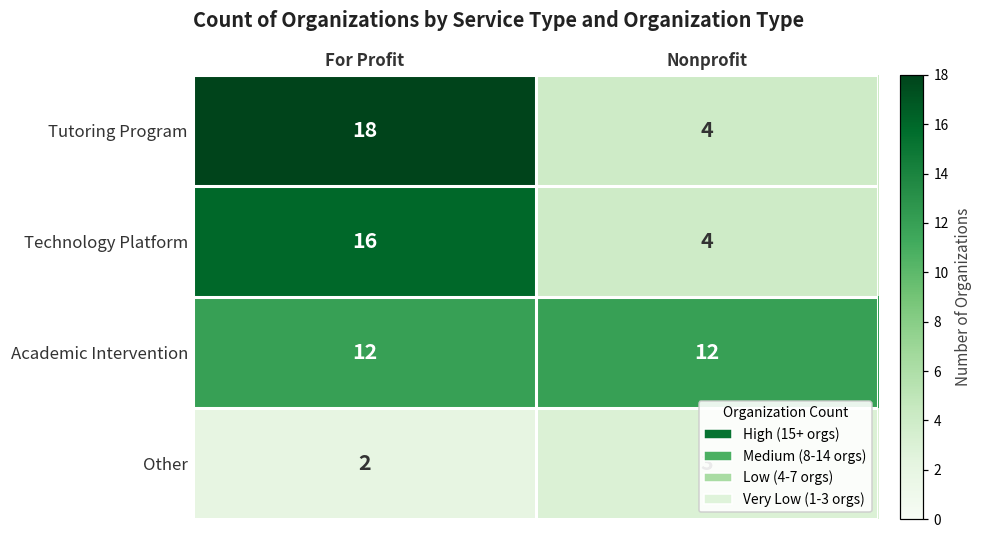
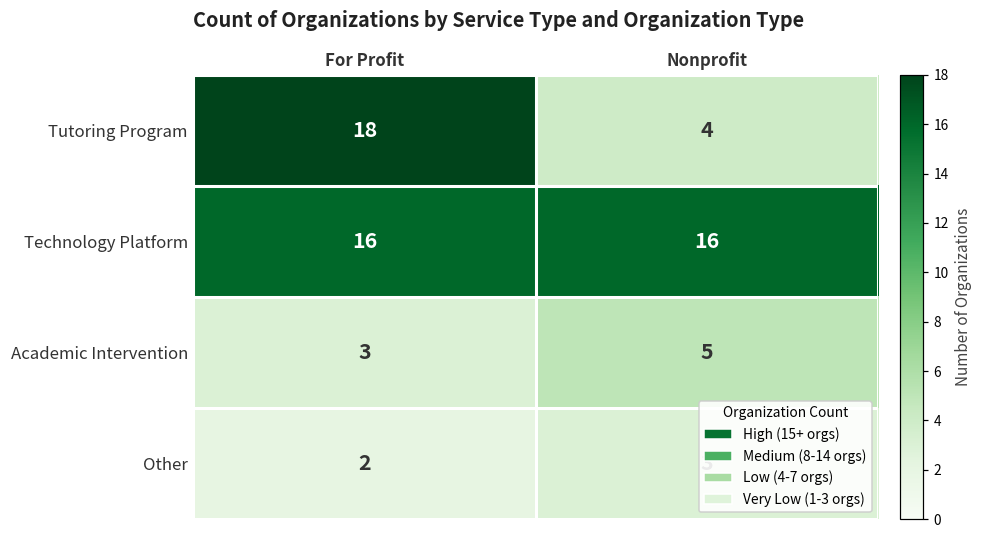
  {
    "Tutoring Program": {
      "For Profit": 18,
      "Nonprofit": 4
    },
    "Technology Platform": {
      "For Profit": 16,
-     "Nonprofit": 4
+     "Nonprofit": 16
    },
    "Academic Intervention": {
-     "For Profit": 12,
-     "Nonprofit": 12
+     "For Profit": 3,
+     "Nonprofit": 5
    },
    "Other": {
      "For Profit": 2
    }
  }
